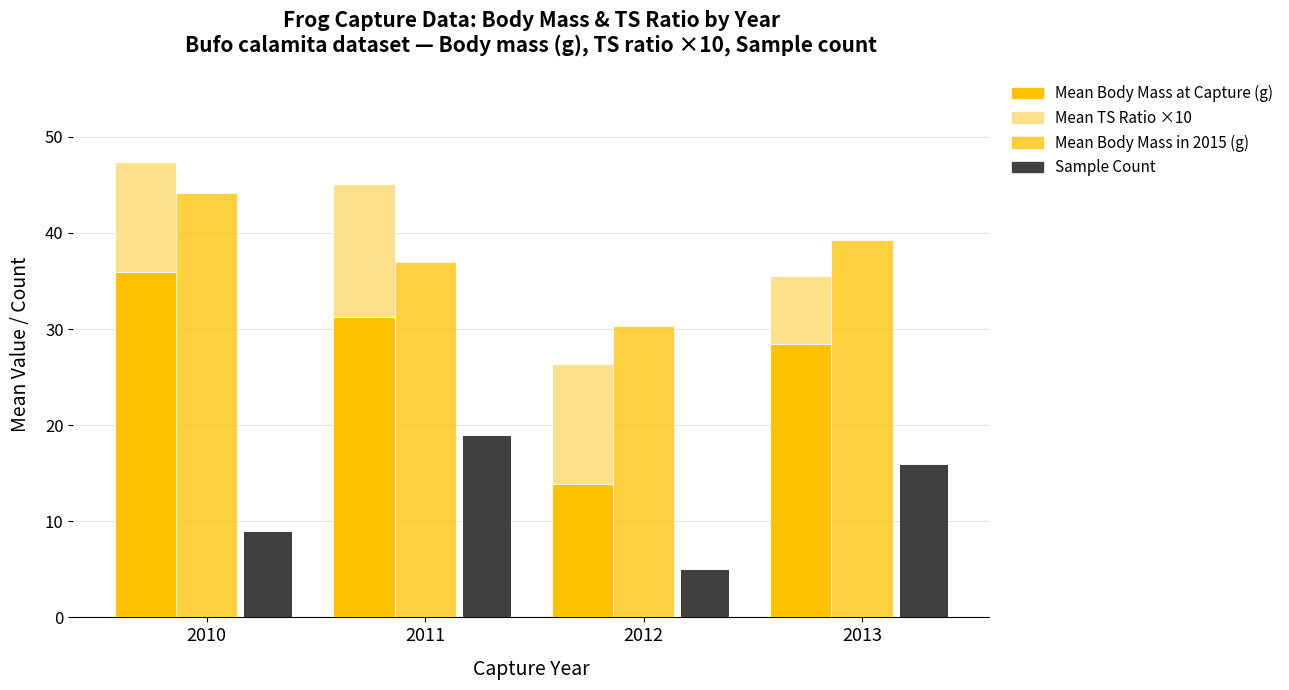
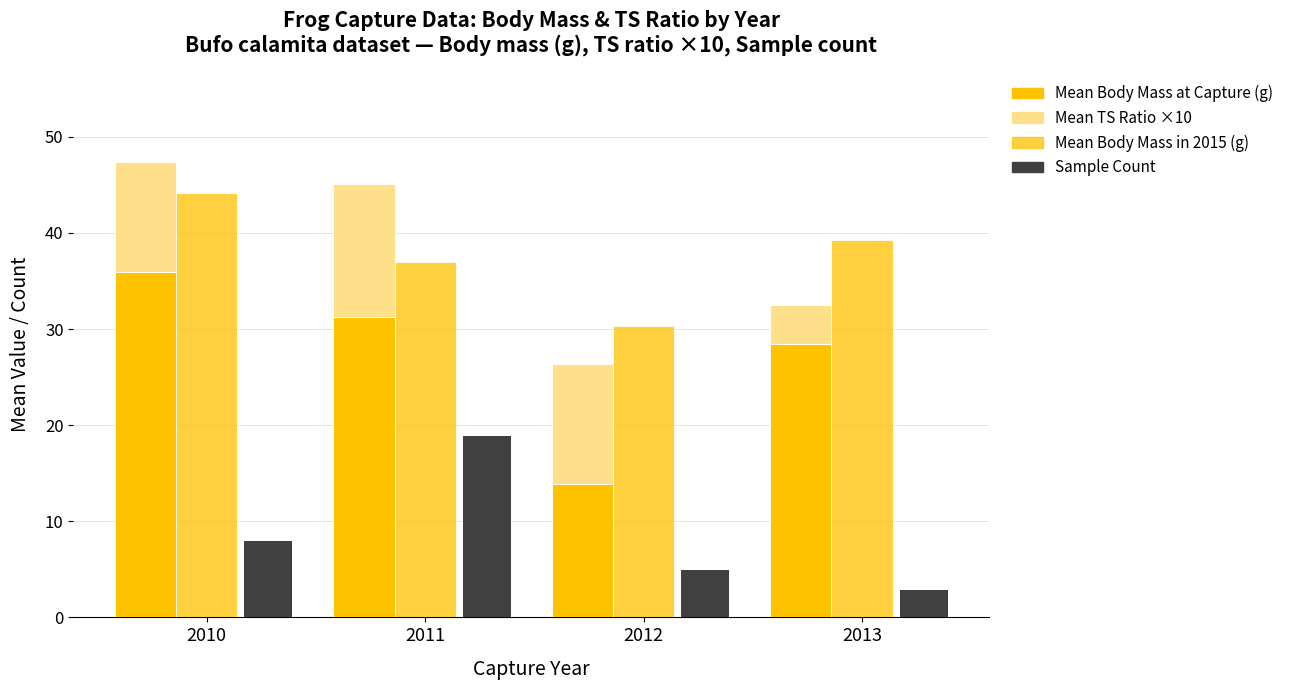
  {
    "Mean TS Ratio ×10": {
      "2010": 11,
      "2011": 14,
      "2012": 12,
-     "2013": 7
+     "2013": 4
    },
    "Sample Count": {
-     "2010": 9,
+     "2010": 8,
      "2011": 19,
      "2012": 5,
-     "2013": 16
+     "2013": 3
    }
  }
